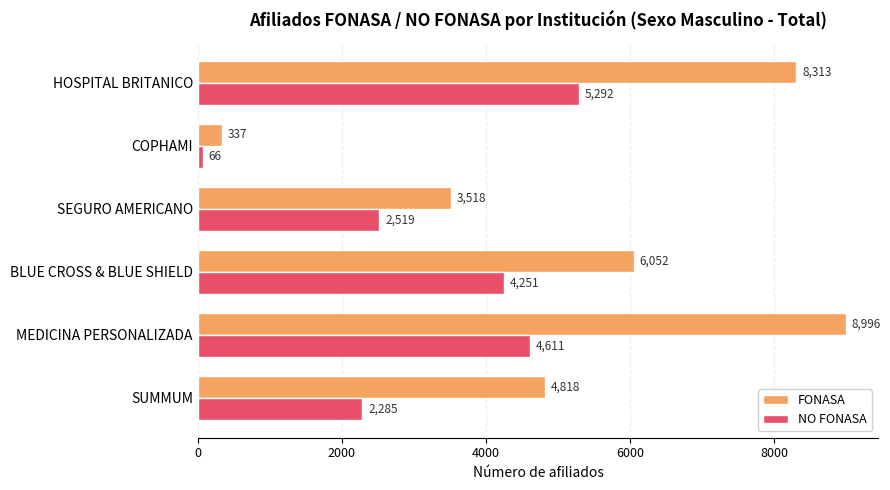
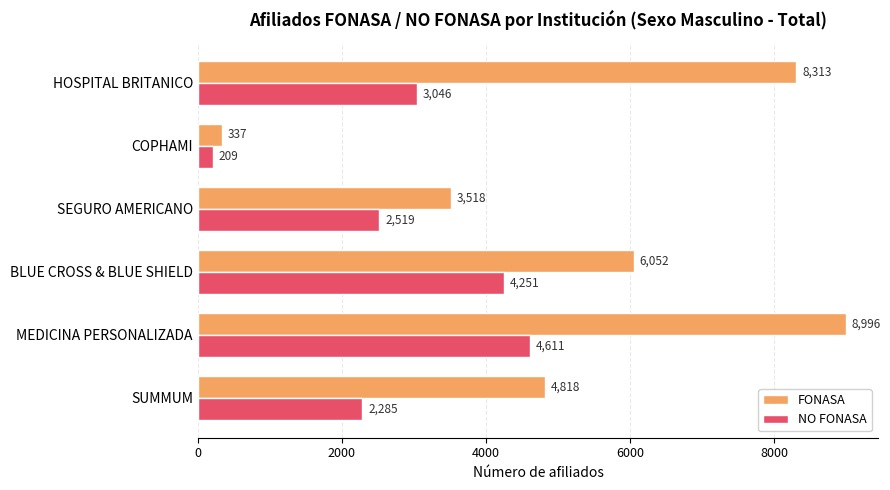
  {
    "FONASA": {
      "HOSPITAL BRITANICO": "8,313",
      "COPHAMI": "337",
      "SEGURO AMERICANO": "3,518",
      "BLUE CROSS & BLUE SHIELD": "6,052",
      "MEDICINA PERSONALIZADA": "8,996",
      "SUMMUM": "4,818"
    },
    "NO FONASA": {
-     "HOSPITAL BRITANICO": "5,292",
-     "COPHAMI": "66",
+     "HOSPITAL BRITANICO": "3,046",
+     "COPHAMI": "209",
      "SEGURO AMERICANO": "2,519",
      "BLUE CROSS & BLUE SHIELD": "4,251",
      "MEDICINA PERSONALIZADA": "4,611",
      "SUMMUM": "2,285"
    }
  }
